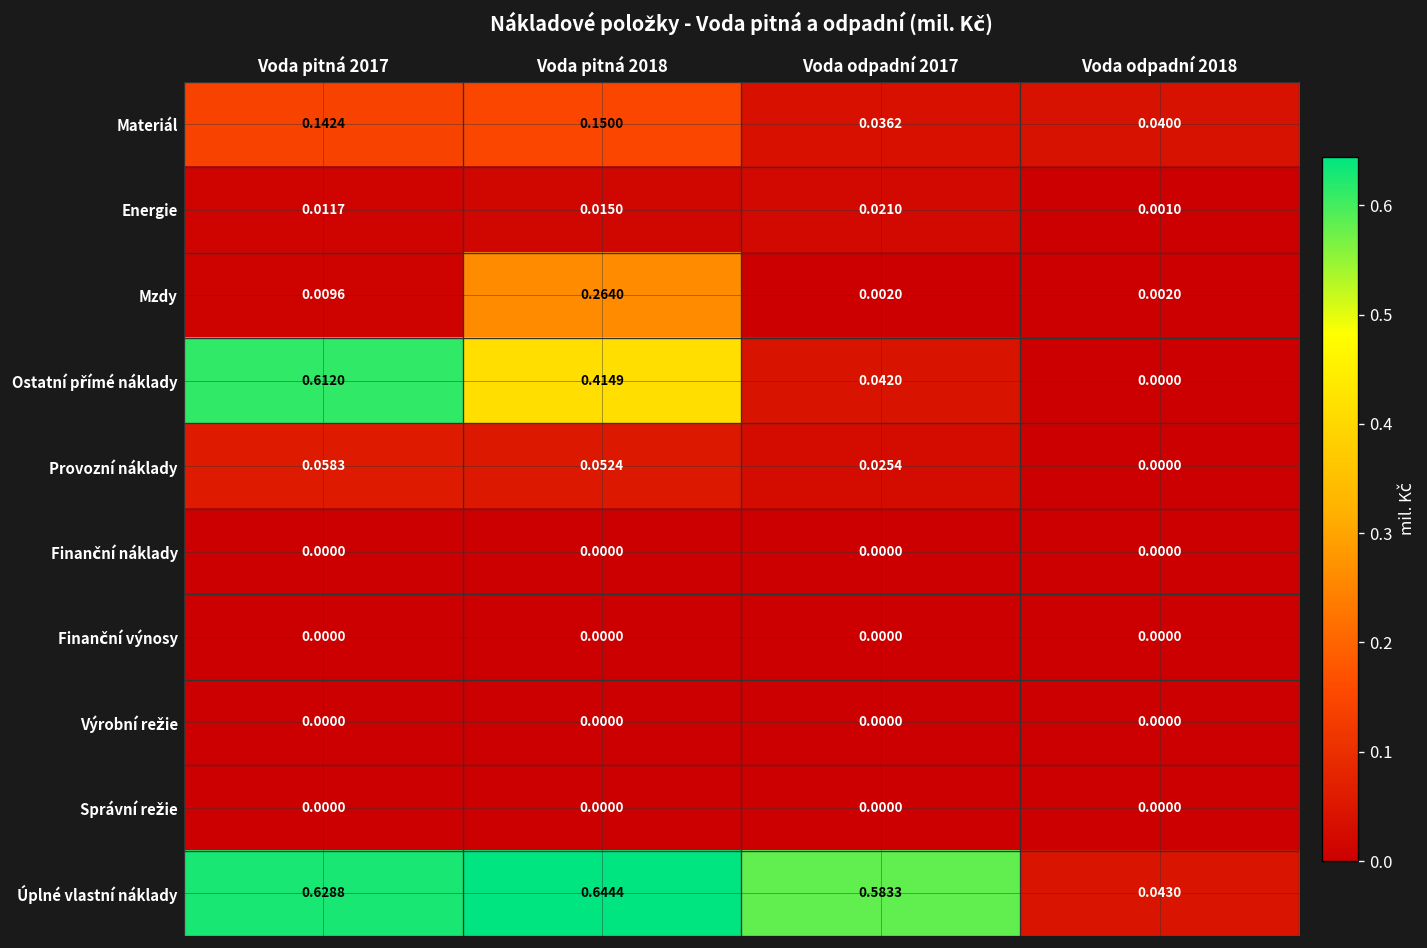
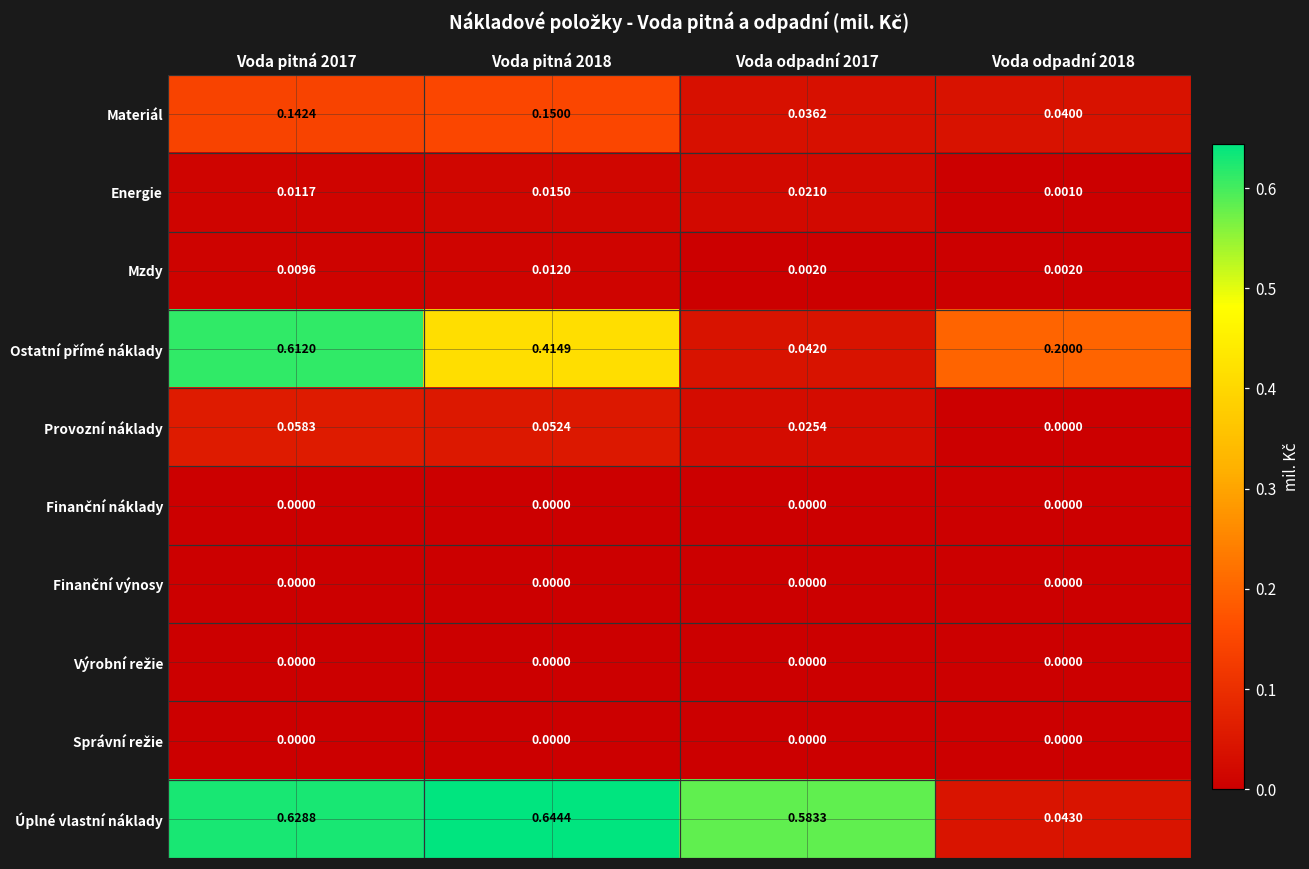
  {
    "Materiál": {
      "Voda pitná 2017": 0.1424,
      "Voda pitná 2018": 0.1500,
      "Voda odpadní 2017": 0.0362,
      "Voda odpadní 2018": 0.0400
    },
    "Energie": {
      "Voda pitná 2017": 0.0117,
      "Voda pitná 2018": 0.0150,
      "Voda odpadní 2017": 0.0210,
      "Voda odpadní 2018": 0.0010
    },
    "Mzdy": {
      "Voda pitná 2017": 0.0096,
-     "Voda pitná 2018": 0.2640,
+     "Voda pitná 2018": 0.0120,
      "Voda odpadní 2017": 0.0020,
      "Voda odpadní 2018": 0.0020
    },
    "Ostatní přímé náklady": {
      "Voda pitná 2017": 0.6120,
      "Voda pitná 2018": 0.4149,
      "Voda odpadní 2017": 0.0420,
-     "Voda odpadní 2018": 0.0000
+     "Voda odpadní 2018": 0.2000
    },
    "Provozní náklady": {
      "Voda pitná 2017": 0.0583,
      "Voda pitná 2018": 0.0524,
      "Voda odpadní 2017": 0.0254,
      "Voda odpadní 2018": 0.0000
    },
    "Finanční náklady": {
      "Voda pitná 2017": 0.0000,
      "Voda pitná 2018": 0.0000,
      "Voda odpadní 2017": 0.0000,
      "Voda odpadní 2018": 0.0000
    },
    "Finanční výnosy": {
      "Voda pitná 2017": 0.0000,
      "Voda pitná 2018": 0.0000,
      "Voda odpadní 2017": 0.0000,
      "Voda odpadní 2018": 0.0000
    },
    "Výrobní režie": {
      "Voda pitná 2017": 0.0000,
      "Voda pitná 2018": 0.0000,
      "Voda odpadní 2017": 0.0000,
      "Voda odpadní 2018": 0.0000
    },
    "Správní režie": {
      "Voda pitná 2017": 0.0000,
      "Voda pitná 2018": 0.0000,
      "Voda odpadní 2017": 0.0000,
      "Voda odpadní 2018": 0.0000
    },
    "Úplné vlastní náklady": {
      "Voda pitná 2017": 0.6288,
      "Voda pitná 2018": 0.6444,
      "Voda odpadní 2017": 0.5833,
      "Voda odpadní 2018": 0.0430
    }
  }
